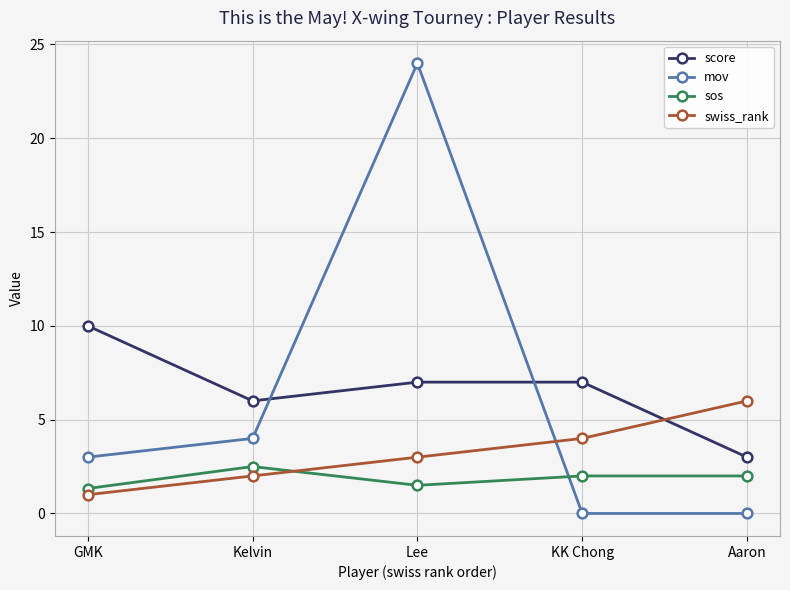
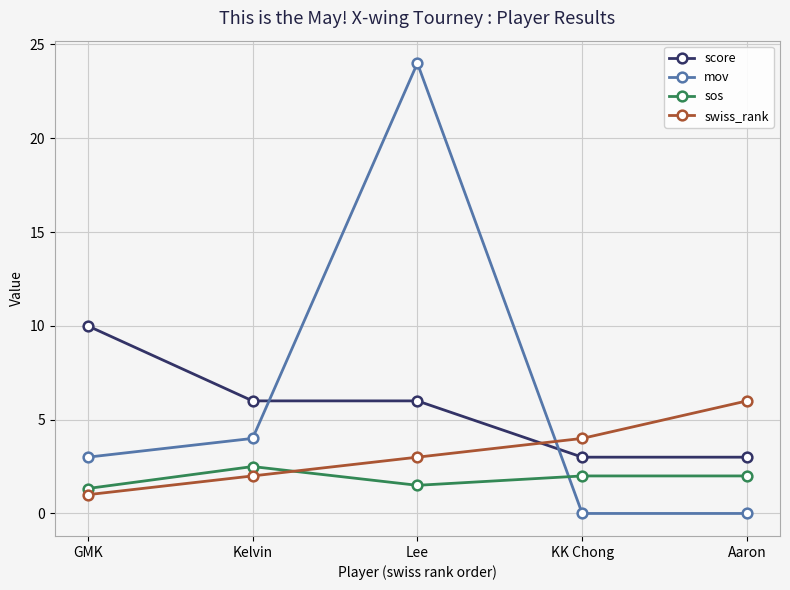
  {
    "score": {
      "GMK": 10,
      "Kelvin": 6,
-     "Lee": 7,
-     "KK Chong": 7,
+     "Lee": 6,
+     "KK Chong": 3,
      "Aaron": 3
    },
    "mov": {
      "GMK": 3,
      "Kelvin": 4,
      "Lee": 24,
      "KK Chong": 0,
      "Aaron": 0
    },
    "sos": {
      "GMK": 1.3,
      "Kelvin": 2.5,
      "Lee": 1.5,
      "KK Chong": 2,
      "Aaron": 2
    },
    "swiss_rank": {
      "GMK": 1,
      "Kelvin": 2,
      "Lee": 3,
      "KK Chong": 4,
      "Aaron": 6
    }
  }
